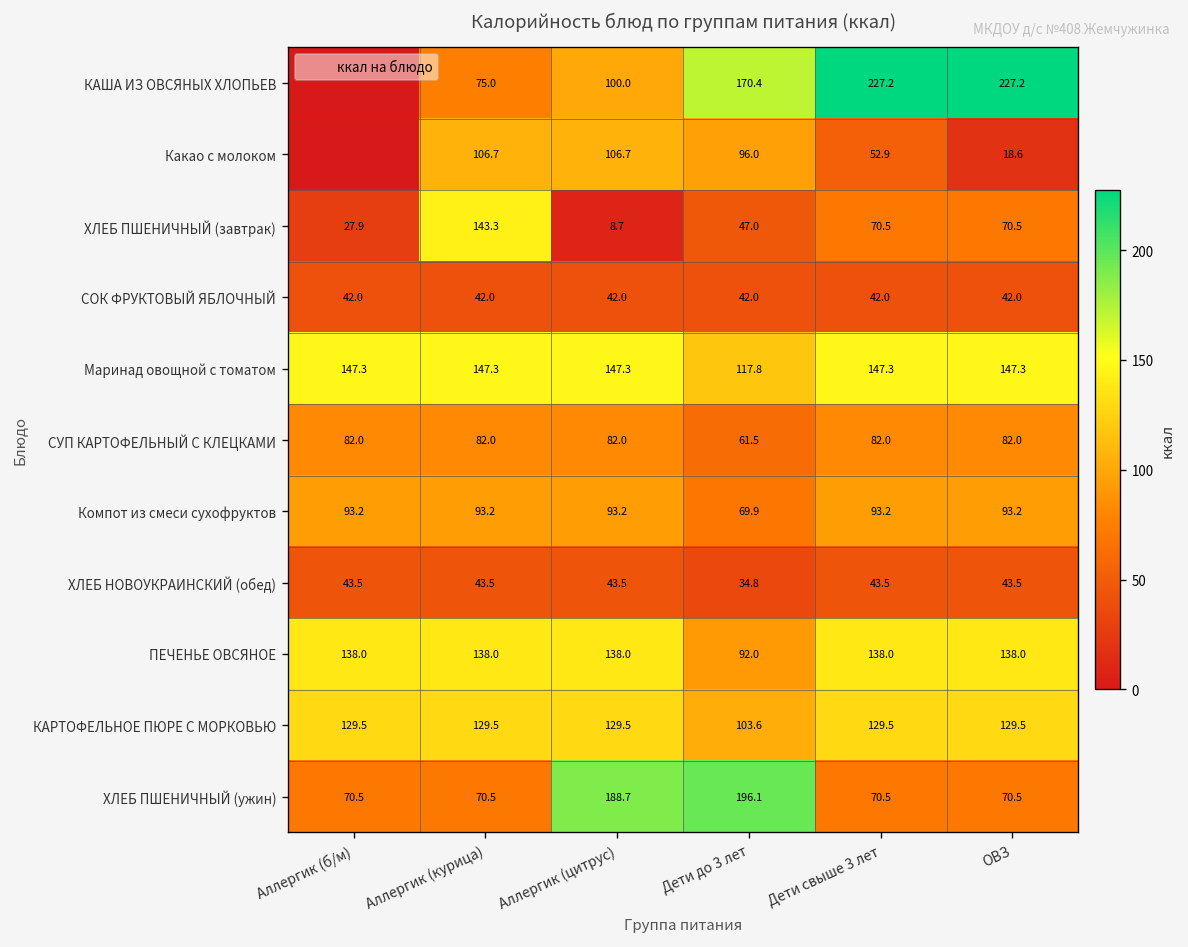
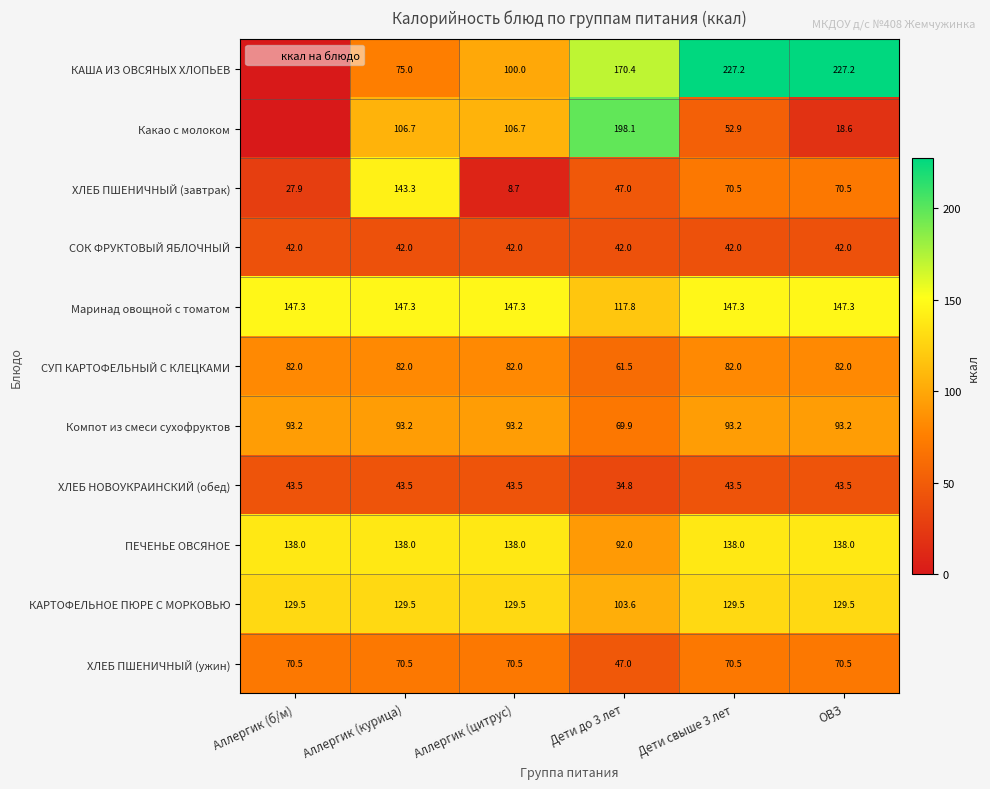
  {
    "КАША ИЗ ОВСЯНЫХ ХЛОПЬЕВ": {
      "Аллергик (курица)": 75.0,
      "Аллергик (цитрус)": 100.0,
      "Дети до 3 лет": 170.4,
      "Дети свыше 3 лет": 227.2,
      "ОВЗ": 227.2
    },
    "Какао с молоком": {
      "Аллергик (курица)": 106.7,
      "Аллергик (цитрус)": 106.7,
-     "Дети до 3 лет": 96.0,
+     "Дети до 3 лет": 198.1,
      "Дети свыше 3 лет": 52.9,
      "ОВЗ": 18.6
    },
    "ХЛЕБ ПШЕНИЧНЫЙ (завтрак)": {
      "Аллергик (б/м)": 27.9,
      "Аллергик (курица)": 143.3,
      "Аллергик (цитрус)": 8.7,
      "Дети до 3 лет": 47.0,
      "Дети свыше 3 лет": 70.5,
      "ОВЗ": 70.5
    },
    "СОК ФРУКТОВЫЙ ЯБЛОЧНЫЙ": {
      "Аллергик (б/м)": 42.0,
      "Аллергик (курица)": 42.0,
      "Аллергик (цитрус)": 42.0,
      "Дети до 3 лет": 42.0,
      "Дети свыше 3 лет": 42.0,
      "ОВЗ": 42.0
    },
    "Маринад овощной с томатом": {
      "Аллергик (б/м)": 147.3,
      "Аллергик (курица)": 147.3,
      "Аллергик (цитрус)": 147.3,
      "Дети до 3 лет": 117.8,
      "Дети свыше 3 лет": 147.3,
      "ОВЗ": 147.3
    },
    "СУП КАРТОФЕЛЬНЫЙ С КЛЕЦКАМИ": {
      "Аллергик (б/м)": 82.0,
      "Аллергик (курица)": 82.0,
      "Аллергик (цитрус)": 82.0,
      "Дети до 3 лет": 61.5,
      "Дети свыше 3 лет": 82.0,
      "ОВЗ": 82.0
    },
    "Компот из смеси сухофруктов": {
      "Аллергик (б/м)": 93.2,
      "Аллергик (курица)": 93.2,
      "Аллергик (цитрус)": 93.2,
      "Дети до 3 лет": 69.9,
      "Дети свыше 3 лет": 93.2,
      "ОВЗ": 93.2
    },
    "ХЛЕБ НОВОУКРАИНСКИЙ (обед)": {
      "Аллергик (б/м)": 43.5,
      "Аллергик (курица)": 43.5,
      "Аллергик (цитрус)": 43.5,
      "Дети до 3 лет": 34.8,
      "Дети свыше 3 лет": 43.5,
      "ОВЗ": 43.5
    },
    "ПЕЧЕНЬЕ ОВСЯНОЕ": {
      "Аллергик (б/м)": 138.0,
      "Аллергик (курица)": 138.0,
      "Аллергик (цитрус)": 138.0,
      "Дети до 3 лет": 92.0,
      "Дети свыше 3 лет": 138.0,
      "ОВЗ": 138.0
    },
    "КАРТОФЕЛЬНОЕ ПЮРЕ С МОРКОВЬЮ": {
      "Аллергик (б/м)": 129.5,
      "Аллергик (курица)": 129.5,
      "Аллергик (цитрус)": 129.5,
      "Дети до 3 лет": 103.6,
      "Дети свыше 3 лет": 129.5,
      "ОВЗ": 129.5
    },
    "ХЛЕБ ПШЕНИЧНЫЙ (ужин)": {
      "Аллергик (б/м)": 70.5,
      "Аллергик (курица)": 70.5,
-     "Аллергик (цитрус)": 188.7,
-     "Дети до 3 лет": 196.1,
+     "Аллергик (цитрус)": 70.5,
+     "Дети до 3 лет": 47.0,
      "Дети свыше 3 лет": 70.5,
      "ОВЗ": 70.5
    }
  }
